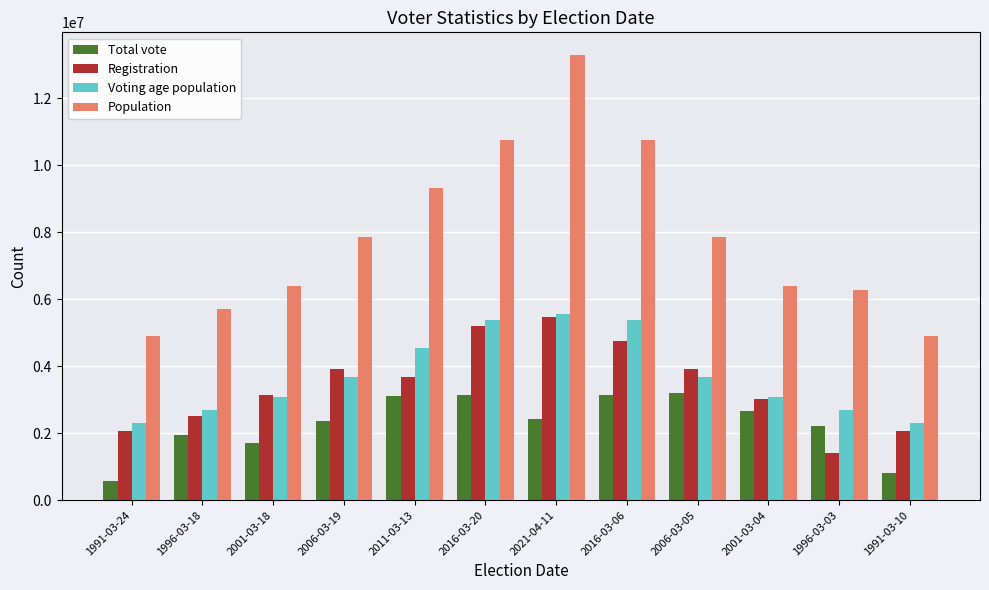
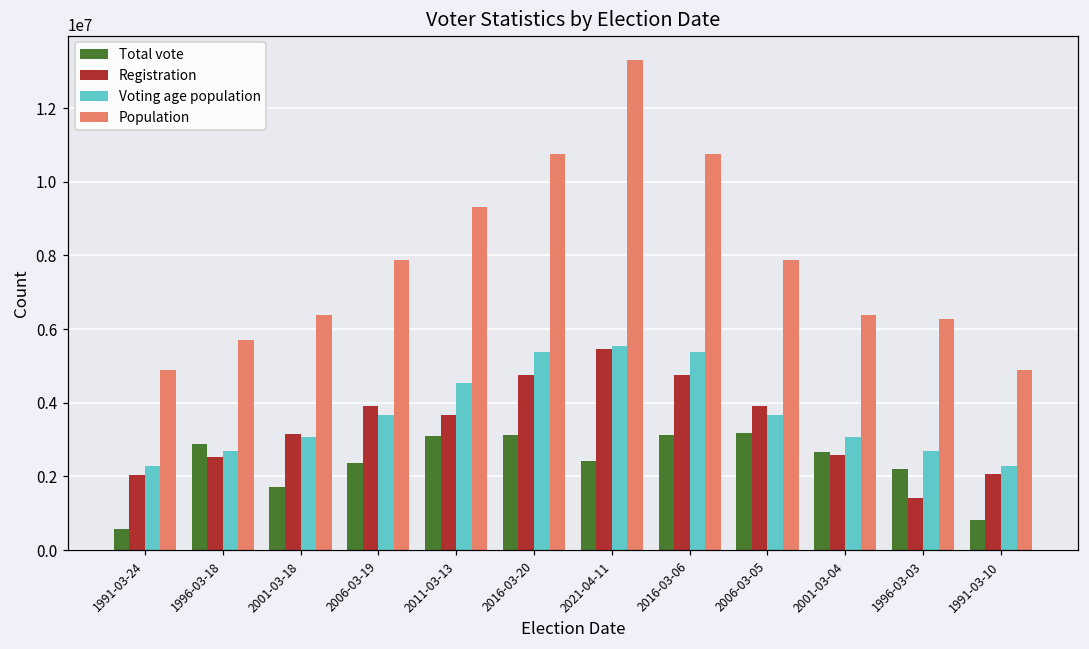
  {
    "Total vote": {
      "1991-03-24": 600000,
-     "1996-03-18": 2000000,
+     "1996-03-18": 2900000,
      "2001-03-18": 1700000,
      "2006-03-19": 2400000,
      "2011-03-13": 3100000,
      "2016-03-20": 3100000,
      "2021-04-11": 2400000,
      "2016-03-06": 3100000,
      "2006-03-05": 3200000,
      "2001-03-04": 2700000,
      "1996-03-03": 2200000,
      "1991-03-10": 800000
    },
    "Registration": {
      "1991-03-24": 2100000,
      "1996-03-18": 2500000,
      "2001-03-18": 3200000,
      "2006-03-19": 3900000,
      "2011-03-13": 3700000,
-     "2016-03-20": 5200000,
+     "2016-03-20": 4700000,
      "2021-04-11": 5500000,
      "2016-03-06": 4700000,
      "2006-03-05": 3900000,
-     "2001-03-04": 3000000,
+     "2001-03-04": 2600000,
      "1996-03-03": 1400000,
      "1991-03-10": 2100000
    },
    "Voting age population": {
      "1991-03-24": 2300000,
      "1996-03-18": 2700000,
      "2001-03-18": 3100000,
      "2006-03-19": 3700000,
      "2011-03-13": 4600000,
      "2016-03-20": 5400000,
      "2021-04-11": 5500000,
      "2016-03-06": 5400000,
      "2006-03-05": 3700000,
      "2001-03-04": 3100000,
      "1996-03-03": 2700000,
      "1991-03-10": 2300000
    },
    "Population": {
      "1991-03-24": 4900000,
      "1996-03-18": 5700000,
      "2001-03-18": 6400000,
      "2006-03-19": 7900000,
      "2011-03-13": 9300000,
      "2016-03-20": 10700000,
      "2021-04-11": 13300000,
      "2016-03-06": 10700000,
      "2006-03-05": 7900000,
      "2001-03-04": 6400000,
      "1996-03-03": 6300000,
      "1991-03-10": 4900000
    }
  }
